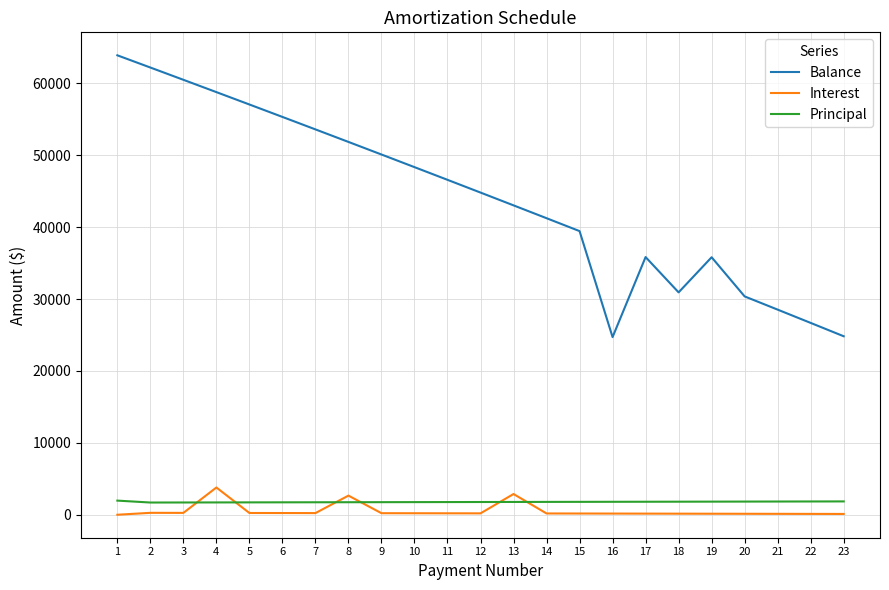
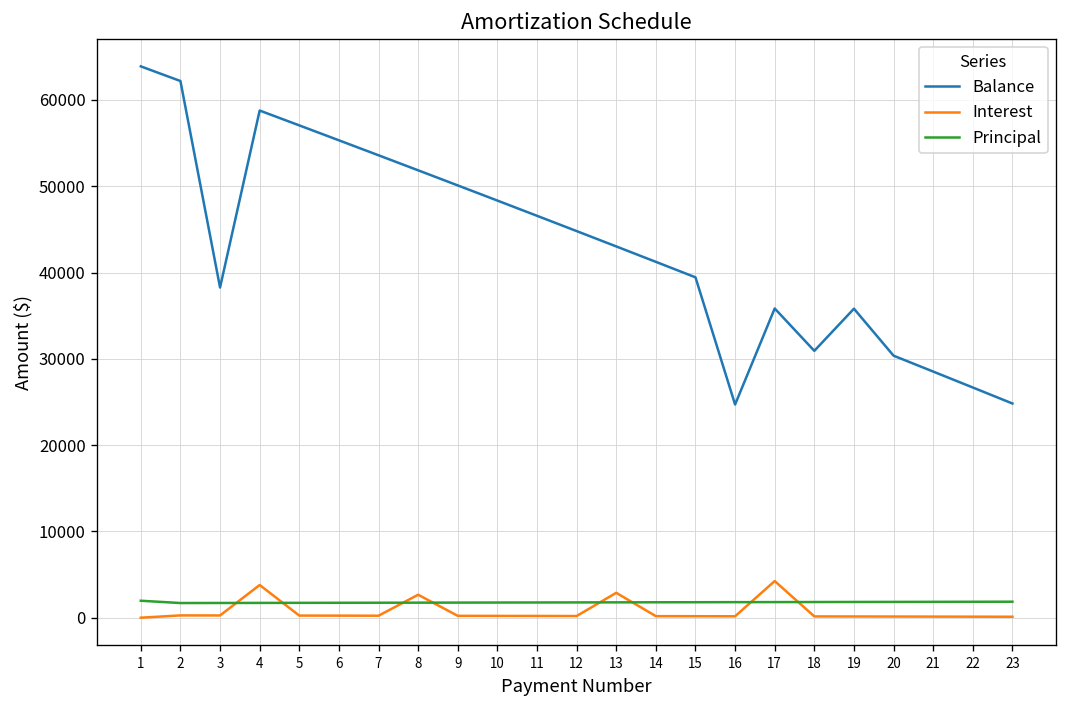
  {
    "Balance": {
      "1": 64000,
      "2": 62000,
-     "3": 60000,
+     "3": 38000,
      "4": 59000,
      "5": 57000,
      "6": 55000,
      "7": 54000,
      "8": 52000,
      "9": 50000,
      "10": 48000,
      "11": 47000,
      "12": 45000,
      "13": 43000,
      "14": 41000,
      "15": 39000,
      "16": 25000,
      "17": 36000,
      "18": 31000,
      "19": 36000,
      "20": 30000,
      "21": 29000,
      "22": 27000,
      "23": 25000
    },
    "Interest": {
      "1": 0,
      "2": 0,
      "3": 0,
      "4": 4000,
      "5": 0,
      "6": 0,
      "7": 0,
      "8": 3000,
      "9": 0,
      "10": 0,
      "11": 0,
      "12": 0,
      "13": 3000,
      "14": 0,
      "15": 0,
      "16": 0,
-     "17": 0,
+     "17": 4000,
      "18": 0,
      "19": 0,
      "20": 0,
      "21": 0,
      "22": 0,
      "23": 0
    },
    "Principal": {
      "1": 2000,
      "2": 2000,
      "3": 2000,
      "4": 2000,
      "5": 2000,
      "6": 2000,
      "7": 2000,
      "8": 2000,
      "9": 2000,
      "10": 2000,
      "11": 2000,
      "12": 2000,
      "13": 2000,
      "14": 2000,
      "15": 2000,
      "16": 2000,
      "17": 2000,
      "18": 2000,
      "19": 2000,
      "20": 2000,
      "21": 2000,
      "22": 2000,
      "23": 2000
    }
  }
